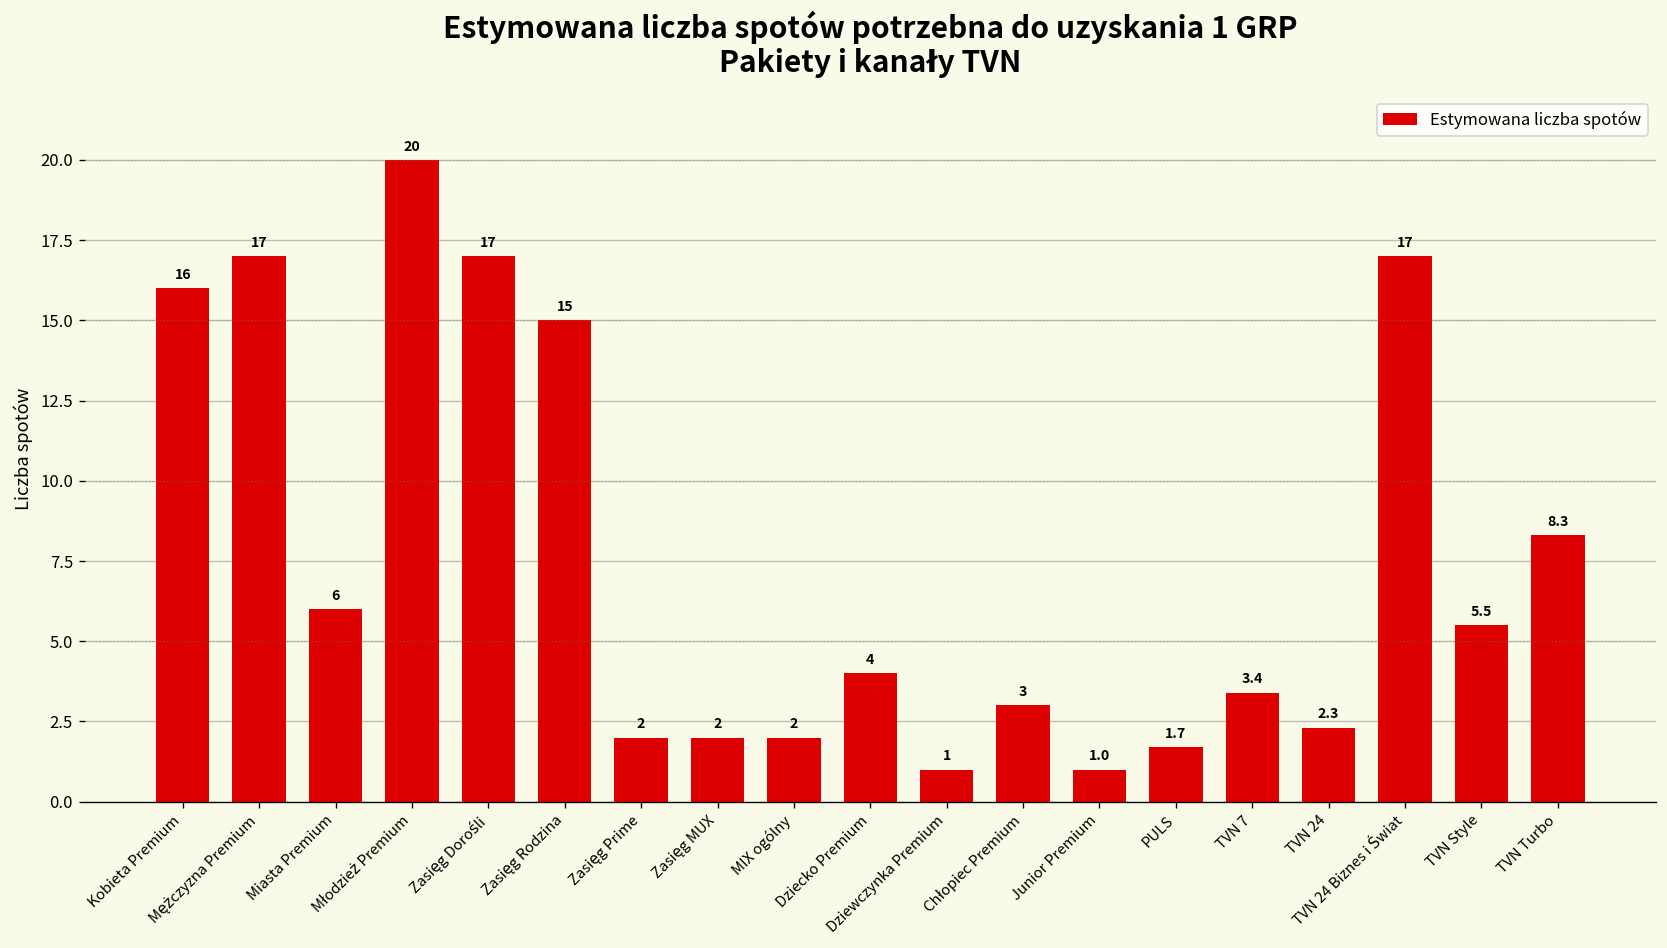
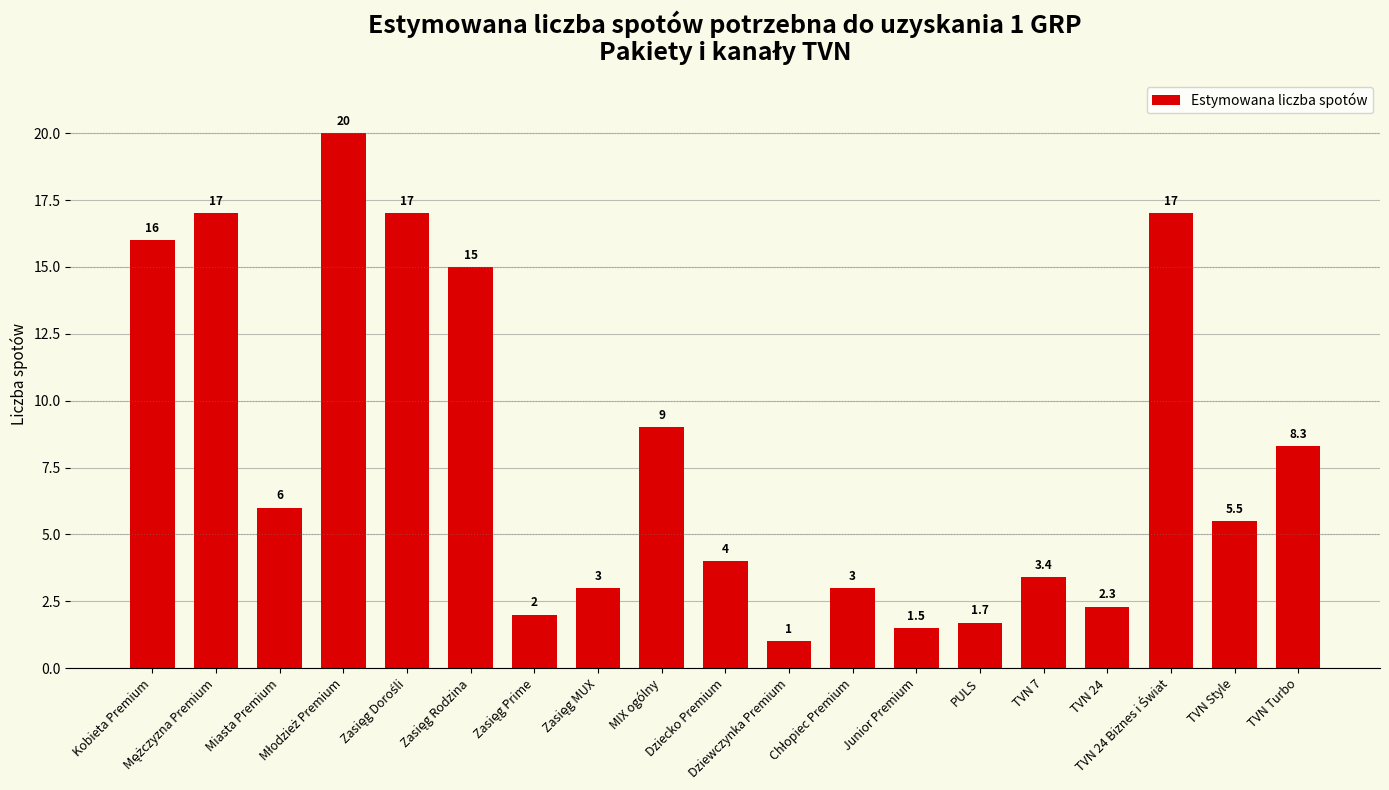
  {
    "Kobieta Premium": 16,
    "Mężczyzna Premium": 17,
    "Miasta Premium": 6,
    "Młodzież Premium": 20,
    "Zasięg Dorośli": 17,
    "Zasięg Rodzina": 15,
    "Zasięg Prime": 2,
-   "Zasięg MUX": 2,
-   "MIX ogólny": 2,
+   "Zasięg MUX": 3,
+   "MIX ogólny": 9,
    "Dziecko Premium": 4,
    "Dziewczynka Premium": 1,
    "Chłopiec Premium": 3,
-   "Junior Premium": 1.0,
+   "Junior Premium": 1.5,
    "PULS": 1.7,
    "TVN 7": 3.4,
    "TVN 24": 2.3,
    "TVN 24 Biznes i Świat": 17,
    "TVN Style": 5.5,
    "TVN Turbo": 8.3
  }
